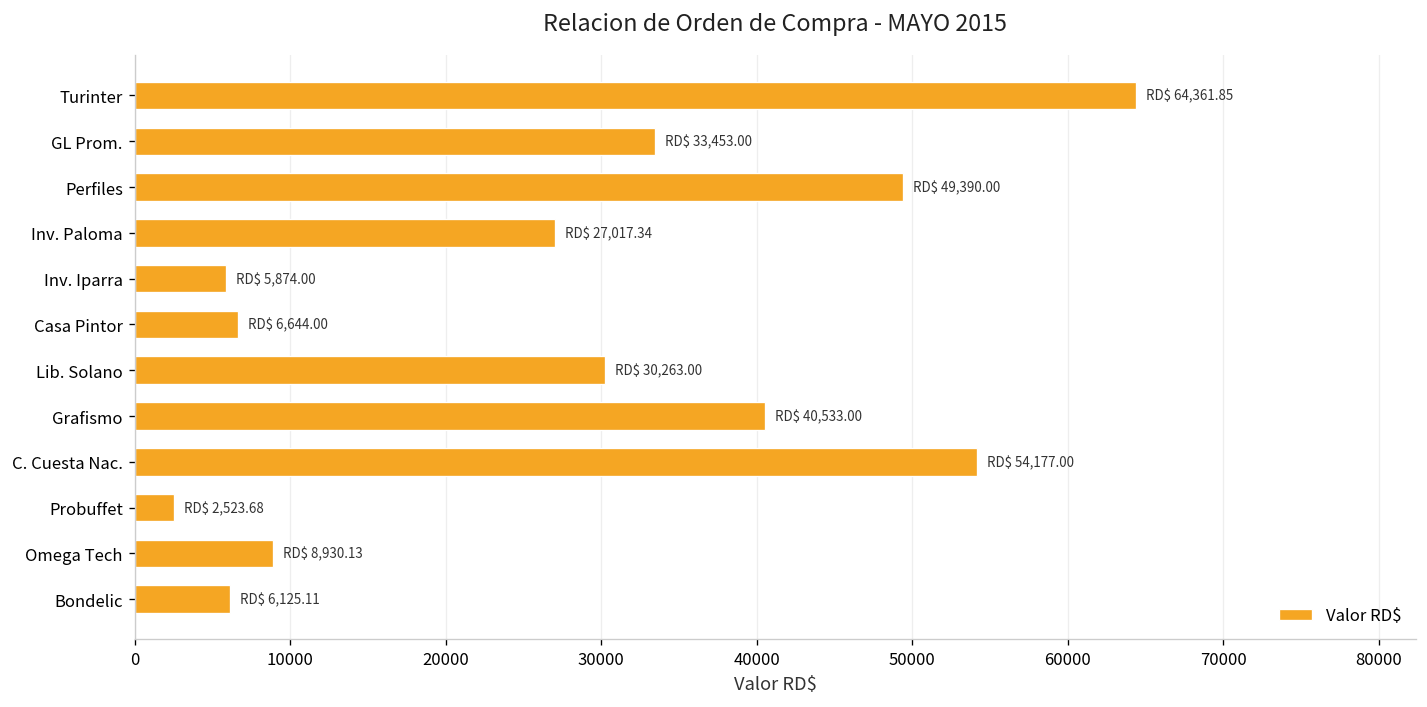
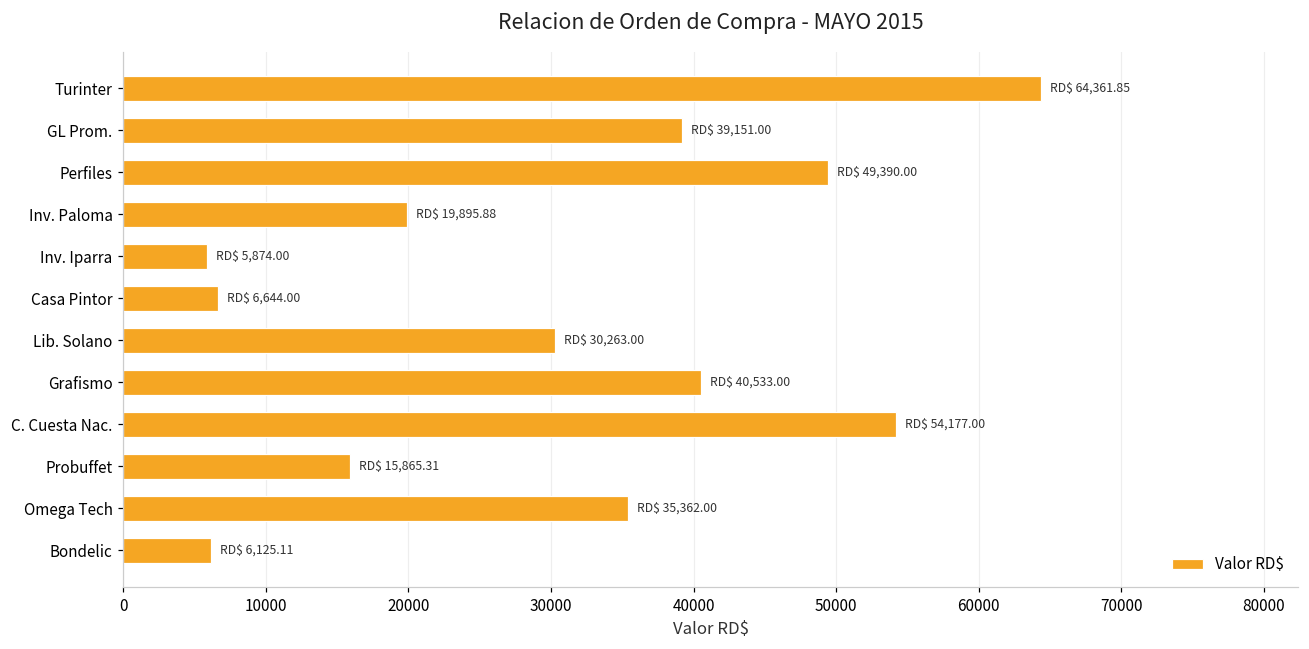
  {
    "Turinter": "64,361.85",
-   "GL Prom.": "33,453.00",
+   "GL Prom.": "39,151.00",
    "Perfiles": "49,390.00",
-   "Inv. Paloma": "27,017.34",
+   "Inv. Paloma": "19,895.88",
    "Inv. Iparra": "5,874.00",
    "Casa Pintor": "6,644.00",
    "Lib. Solano": "30,263.00",
    "Grafismo": "40,533.00",
    "C. Cuesta Nac.": "54,177.00",
-   "Probuffet": "2,523.68",
-   "Omega Tech": "8,930.13",
+   "Probuffet": "15,865.31",
+   "Omega Tech": "35,362.00",
    "Bondelic": "6,125.11"
  }
